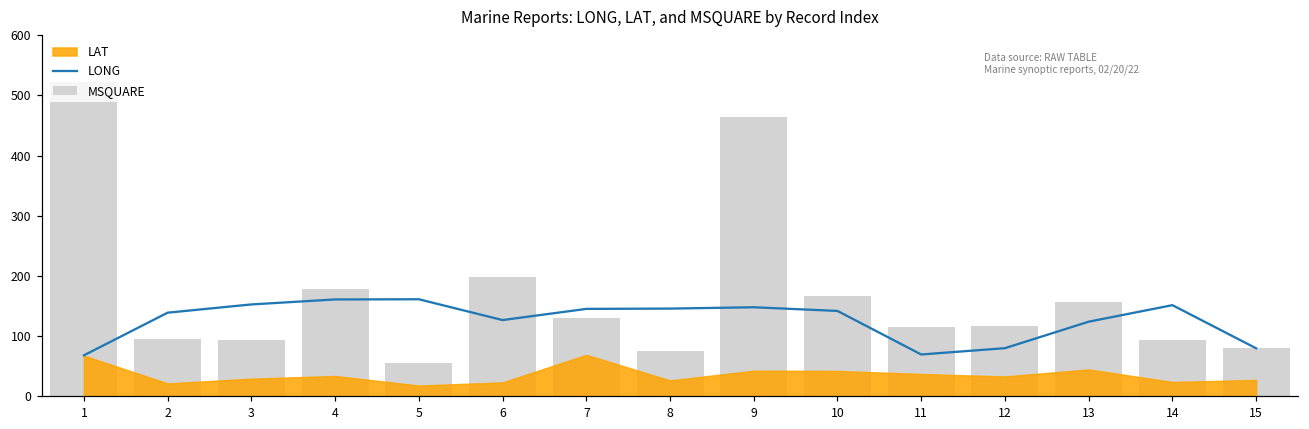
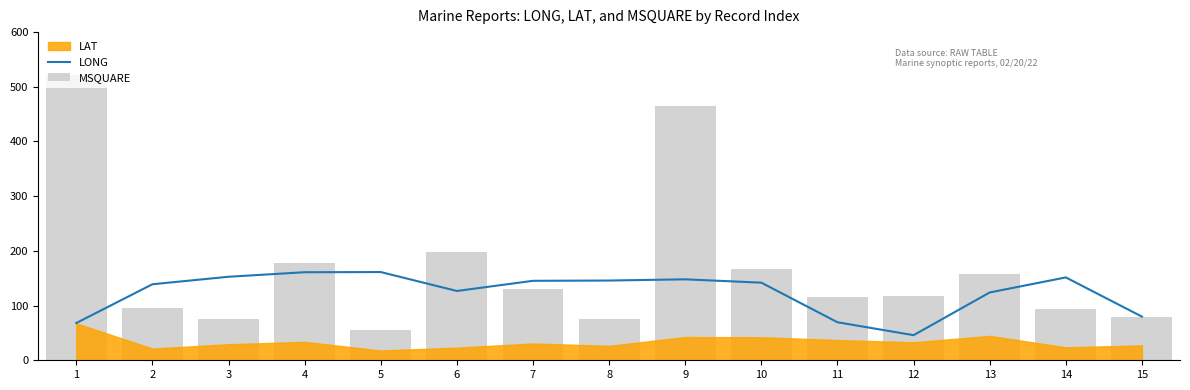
  {
    "LONG": {
      "2": 140,
      "3": 150,
      "4": 160,
      "5": 160,
      "6": 130,
      "7": 150,
      "8": 150,
      "9": 150,
      "10": 140,
      "11": 70,
-     "12": 80,
+     "12": 50,
      "13": 120,
      "14": 150,
      "15": 80
    },
    "MSQUARE": {
      "2": 100,
-     "3": 90,
+     "3": 80,
      "4": 180,
      "5": 60,
      "6": 200,
      "7": 130,
      "8": 80,
      "9": 470,
      "10": 170,
      "11": 120,
      "12": 120,
      "13": 160,
      "14": 90,
      "15": 80
    },
    "LAT": {
      "2": 20,
      "3": 30,
      "4": 30,
      "5": 20,
      "6": 20,
-     "7": 70,
+     "7": 30,
      "8": 30,
      "9": 40,
      "10": 40,
      "11": 40,
      "12": 30,
      "13": 40,
      "14": 20,
      "15": 30
    }
  }
